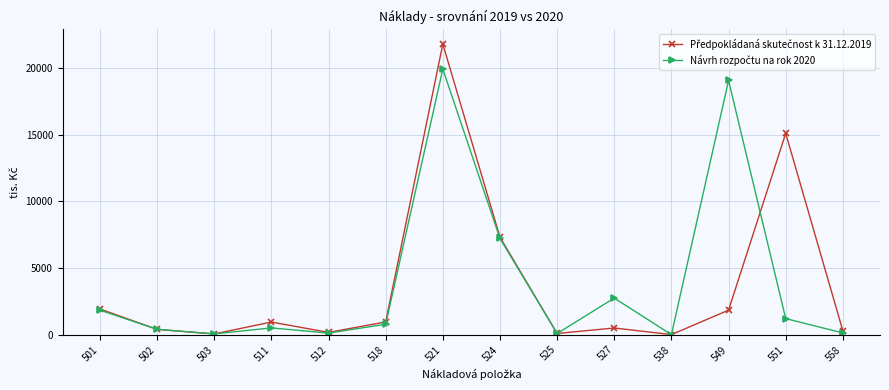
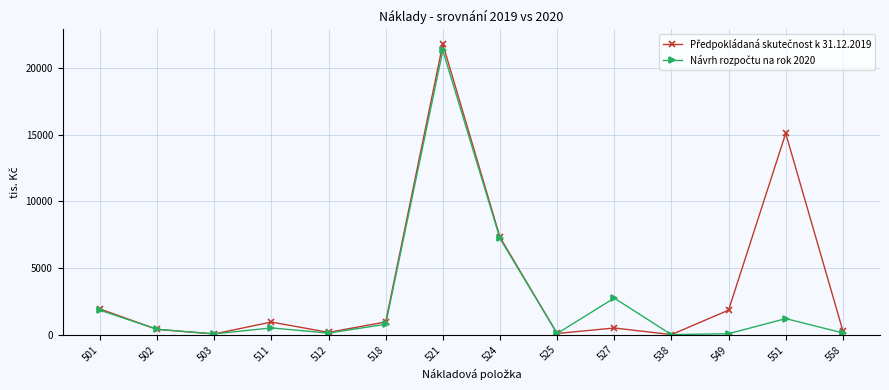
  {
    "Předpokládaná skutečnost k 31.12.2019": {
      "511": 900,
      "521": 21800,
      "527": 500,
      "549": 1800,
      "551": 15100
    },
    "Návrh rozpočtu na rok 2020": {
      "511": 500,
-     "521": 19900,
+     "521": 21300,
      "527": 2700,
-     "549": 19100,
+     "549": 100,
      "551": 1200
    }
  }
